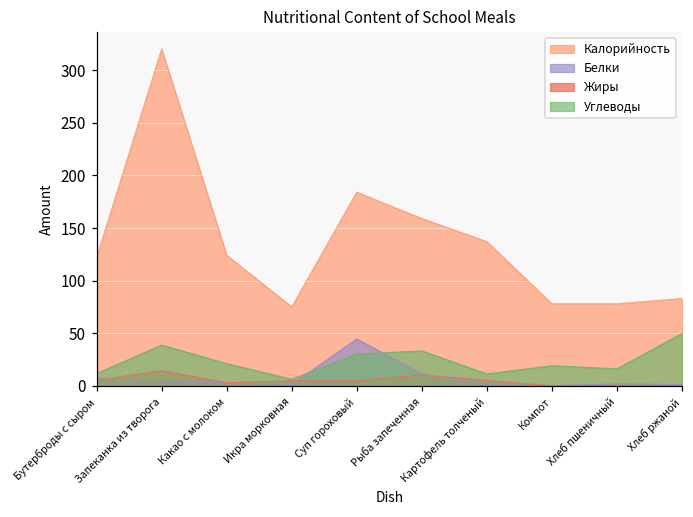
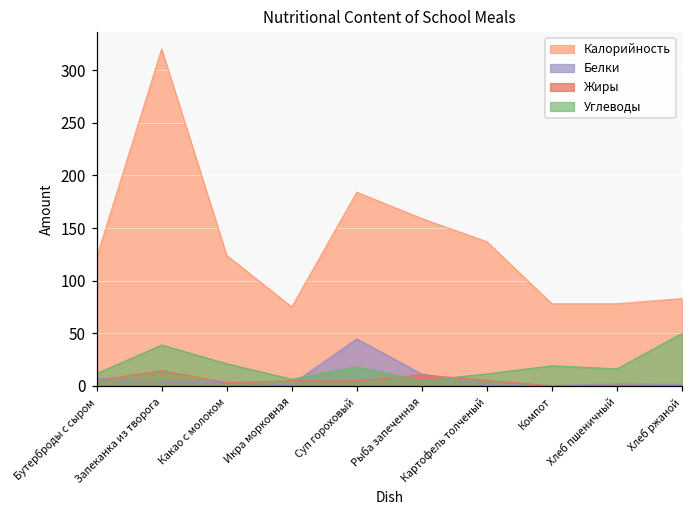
  {
    "Белки": {
      "Запеканка из творога": 0,
      "Икра морковная": 0,
      "Суп гороховый": 40,
      "Картофель толченый": 0
    },
    "Углеводы": {
      "Бутерброды с сыром": 10,
      "Запеканка из творога": 40,
      "Какао с молоком": 20,
-     "Суп гороховый": 30,
-     "Рыба запеченная": 30,
+     "Суп гороховый": 20,
+     "Рыба запеченная": 0,
      "Картофель толченый": 10,
      "Компот": 20,
      "Хлеб пшеничный": 20,
      "Хлеб ржаной": 50
    }
  }
